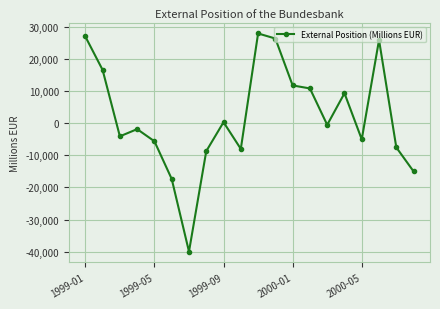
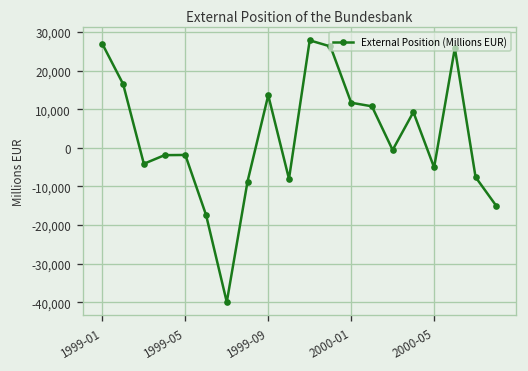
  {
    "1999-01": "27,000",
-   "1999-05": "-6,000",
-   "1999-09": "0",
+   "1999-05": "-2,000",
+   "1999-09": "14,000",
    "2000-01": "12,000",
    "2000-05": "-5,000"
  }
